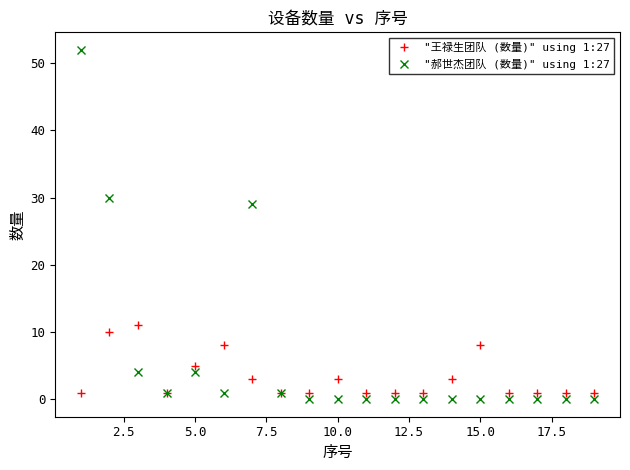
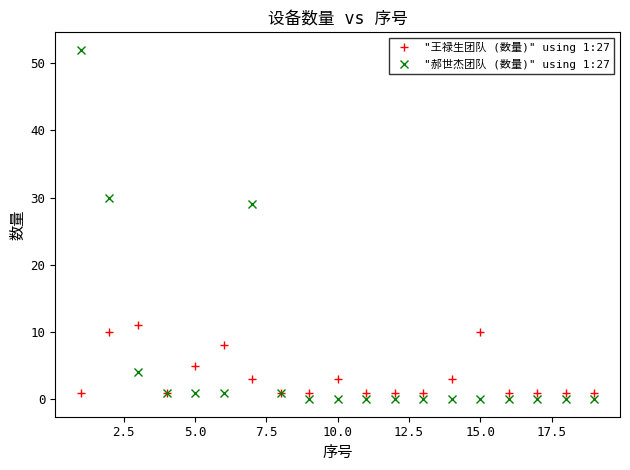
  {
    "\"王禄生团队 (数量)\" using 1:27": {
      "5.0": 5,
      "10.0": 3,
-     "15.0": 8
+     "15.0": 10
    },
    "\"郝世杰团队 (数量)\" using 1:27": {
-     "5.0": 4,
+     "5.0": 1,
      "10.0": 0,
      "15.0": 0
    }
  }
